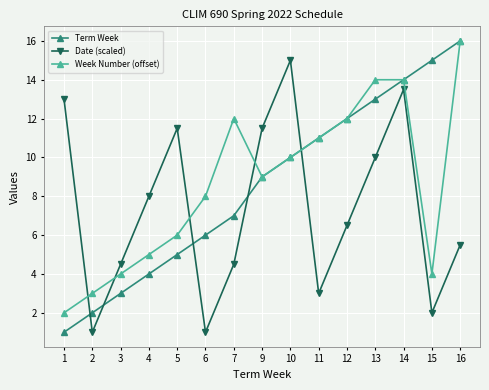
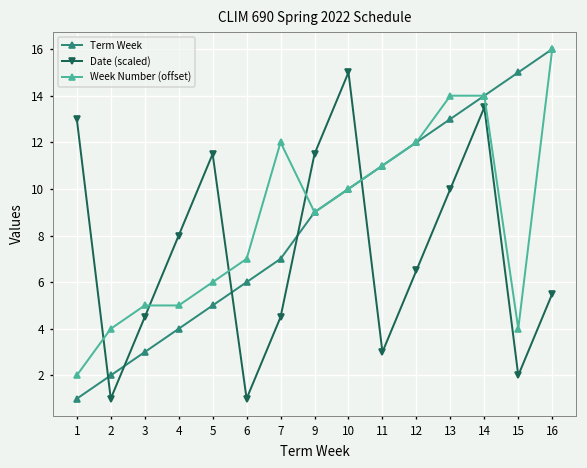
  {
    "Week Number (offset)": {
      "1": 2.0,
-     "2": 3.0,
-     "3": 4.0,
+     "2": 4.0,
+     "3": 5.0,
      "4": 5.0,
      "5": 6.0,
-     "6": 8.0,
+     "6": 7.0,
      "7": 12.0,
      "13": 14.0,
      "15": 4.0
    }
  }
